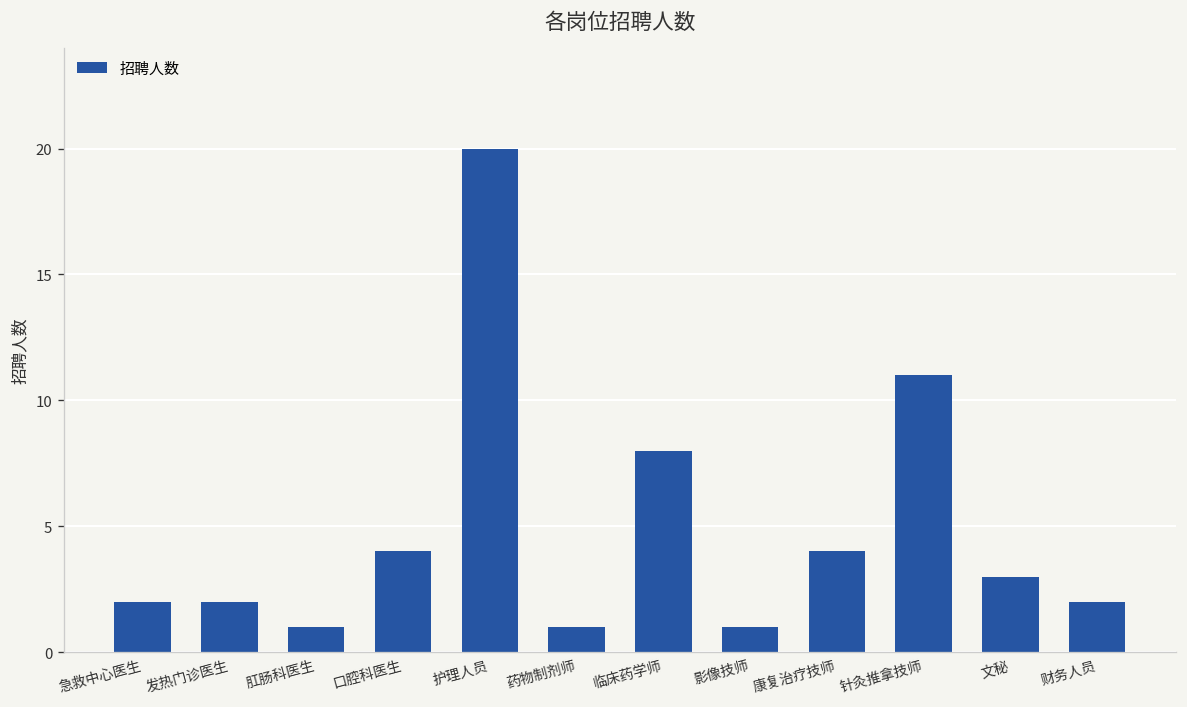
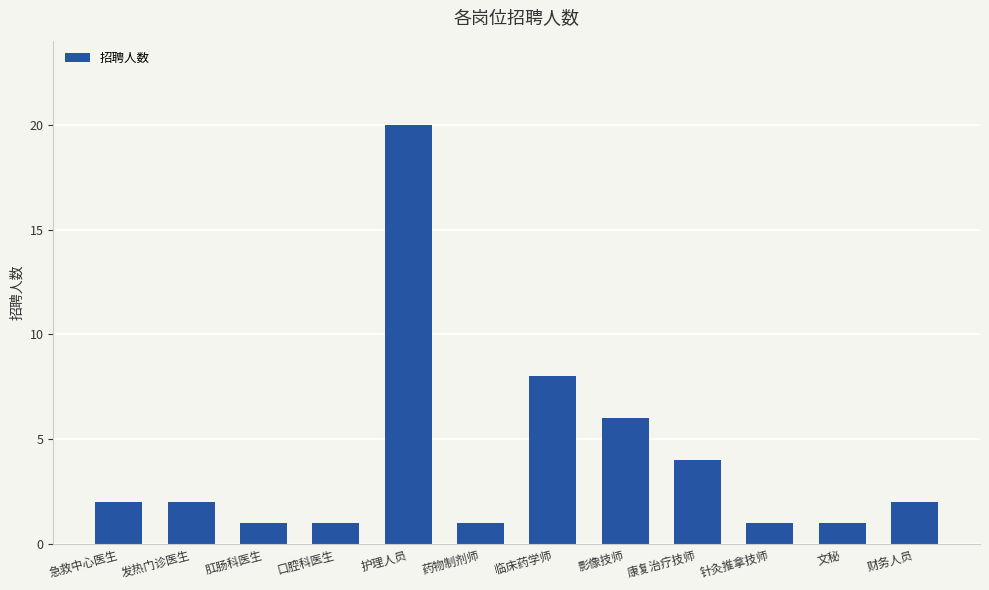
  {
    "急救中心医生": 2,
    "发热门诊医生": 2,
    "肛肠科医生": 1,
-   "口腔科医生": 4,
+   "口腔科医生": 1,
    "护理人员": 20,
    "药物制剂师": 1,
    "临床药学师": 8,
-   "影像技师": 1,
+   "影像技师": 6,
    "康复治疗技师": 4,
-   "针灸推拿技师": 11,
-   "文秘": 3,
+   "针灸推拿技师": 1,
+   "文秘": 1,
    "财务人员": 2
  }
